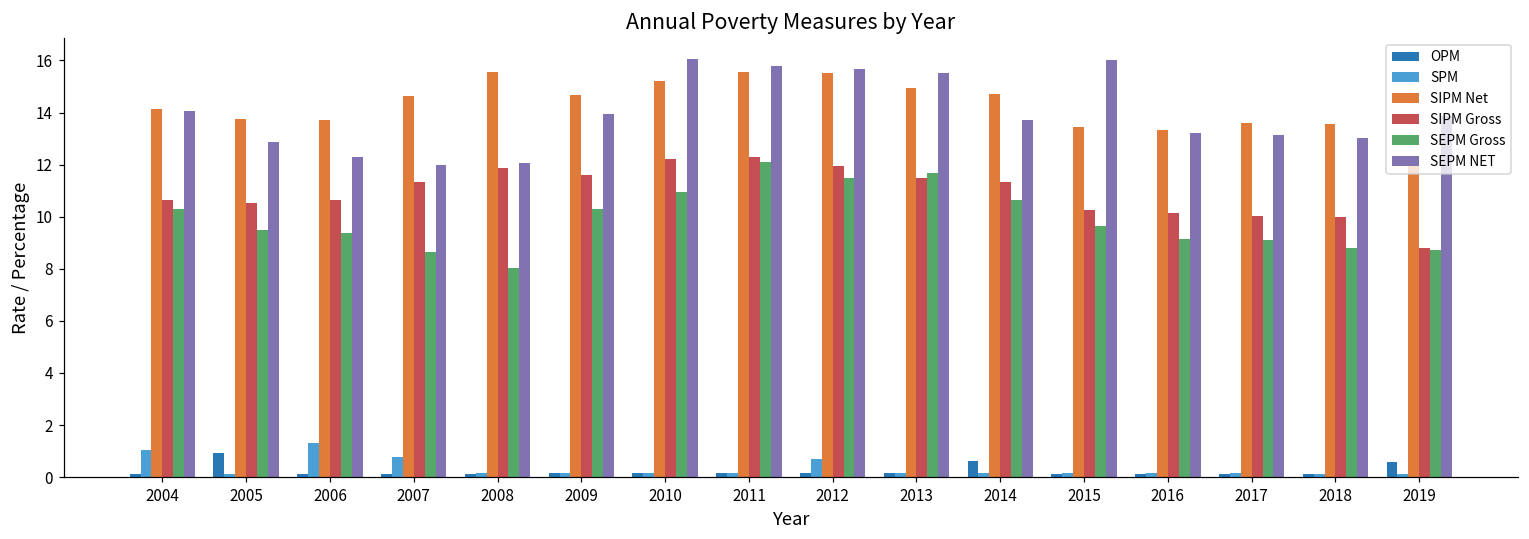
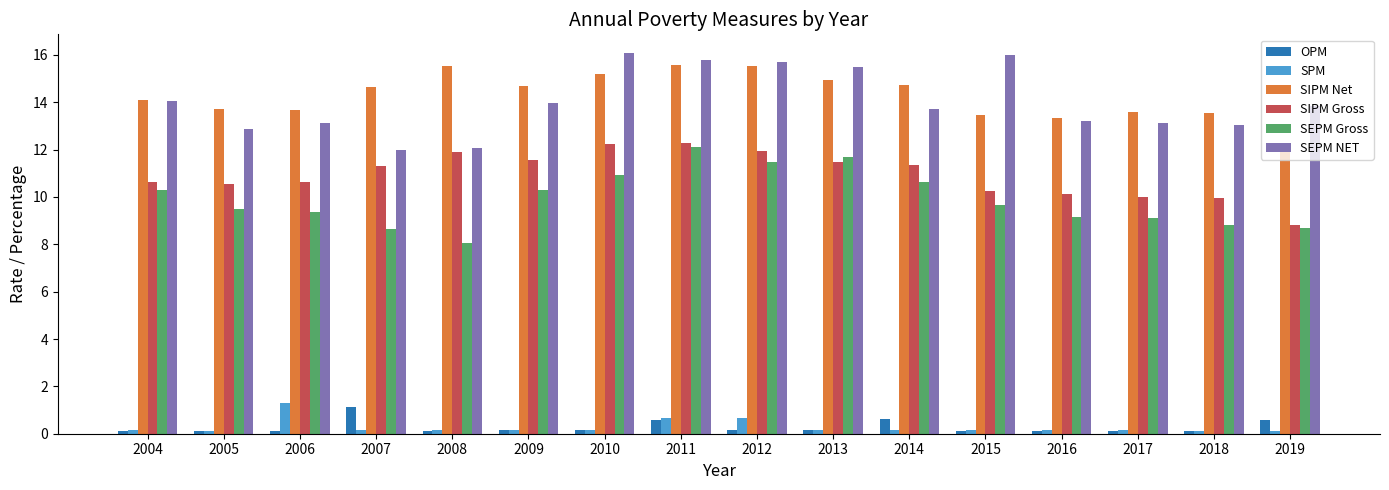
  {
    "OPM": {
      "2004": 0.1,
-     "2005": 0.9,
+     "2005": 0.1,
      "2006": 0.1,
-     "2007": 0.1,
+     "2007": 1.1,
      "2008": 0.1,
      "2009": 0.1,
      "2010": 0.2,
-     "2011": 0.2,
+     "2011": 0.6,
      "2012": 0.2,
      "2013": 0.1,
      "2014": 0.6,
      "2015": 0.1,
      "2016": 0.1,
      "2017": 0.1,
      "2018": 0.1,
      "2019": 0.6
    },
    "SPM": {
-     "2004": 1.1,
+     "2004": 0.1,
      "2005": 0.1,
      "2006": 1.3,
-     "2007": 0.8,
+     "2007": 0.1,
      "2008": 0.1,
      "2009": 0.2,
      "2010": 0.2,
-     "2011": 0.2,
+     "2011": 0.7,
      "2012": 0.7,
      "2013": 0.2,
      "2014": 0.2,
      "2015": 0.1,
      "2016": 0.1,
      "2017": 0.1,
      "2018": 0.1,
      "2019": 0.1
    },
    "SEPM Gross": {
      "2004": 10.3,
      "2005": 9.5,
      "2006": 9.4,
      "2007": 8.6,
      "2008": 8.0,
      "2009": 10.3,
      "2010": 10.9,
      "2011": 12.1,
      "2012": 11.5,
      "2013": 11.7,
      "2014": 10.6,
      "2015": 9.6,
      "2016": 9.2,
      "2017": 9.1,
      "2018": 8.8,
      "2019": 8.7
    },
    "SEPM NET": {
      "2004": 14.0,
      "2005": 12.9,
-     "2006": 12.3,
+     "2006": 13.1,
      "2007": 12.0,
      "2008": 12.0,
      "2009": 14.0,
      "2010": 16.1,
      "2011": 15.8,
      "2012": 15.7,
      "2013": 15.5,
      "2014": 13.7,
      "2015": 16.0,
      "2016": 13.2,
      "2017": 13.1,
      "2018": 13.0
    }
  }
